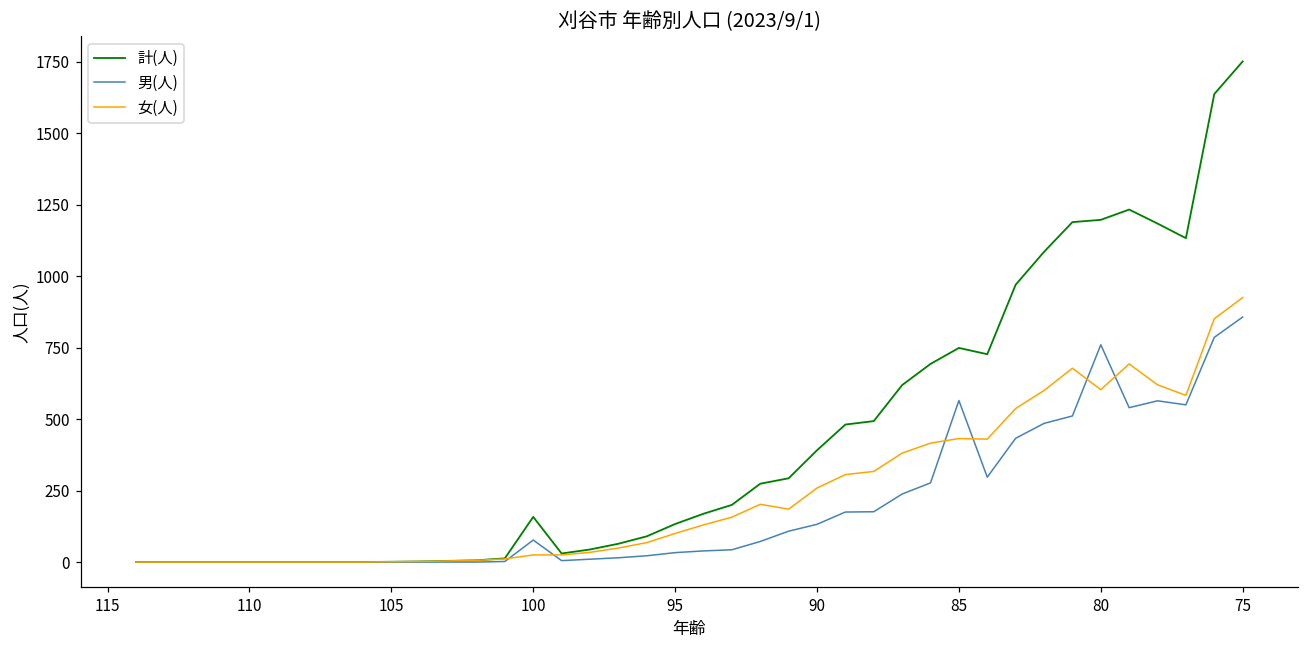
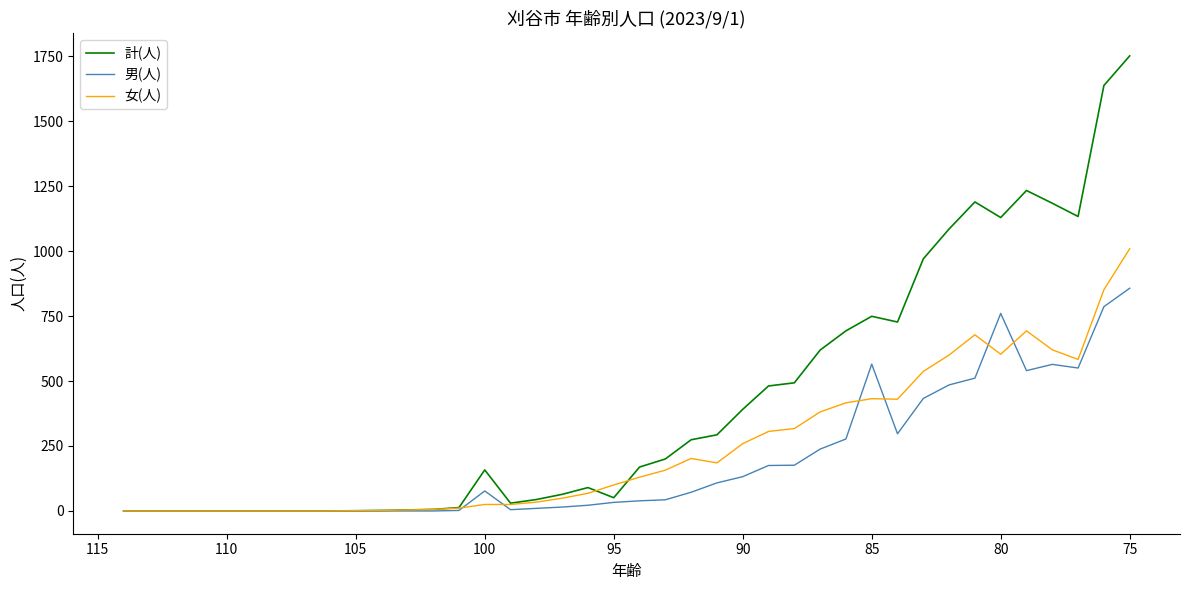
  {
    "計(人)": {
      "100": 160,
-     "95": 130,
+     "95": 50,
      "90": 390,
      "85": 750,
-     "80": 1200,
+     "80": 1130,
      "75": 1750
    },
    "男(人)": {
      "100": 80,
      "95": 30,
      "90": 130,
      "85": 570,
      "80": 760,
      "75": 860
    },
    "女(人)": {
      "100": 30,
      "95": 100,
      "90": 260,
      "85": 430,
      "80": 600,
-     "75": 930
+     "75": 1010
    }
  }
